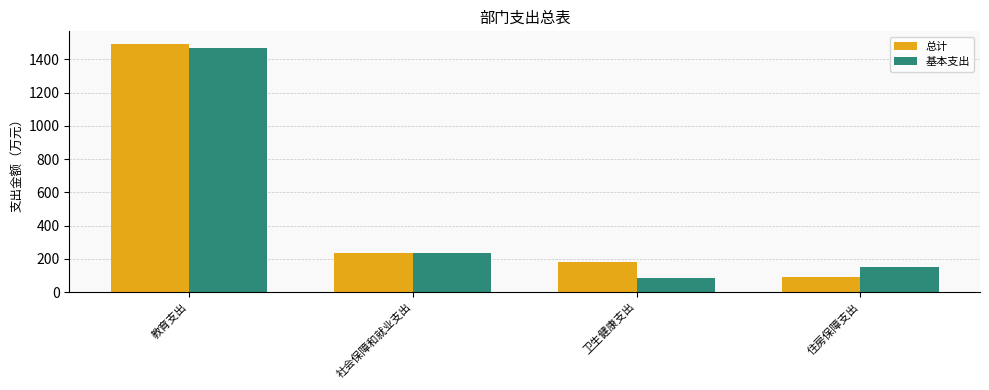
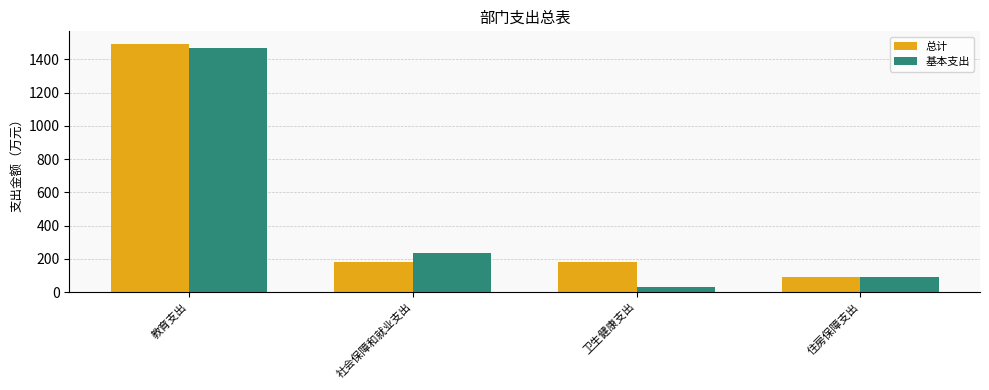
  {
    "总计": {
      "教育支出": 1490,
-     "社会保障和就业支出": 230,
+     "社会保障和就业支出": 180,
      "卫生健康支出": 180,
      "住房保障支出": 90
    },
    "基本支出": {
      "教育支出": 1470,
      "社会保障和就业支出": 230,
-     "卫生健康支出": 80,
-     "住房保障支出": 150
+     "卫生健康支出": 30,
+     "住房保障支出": 90
    }
  }
